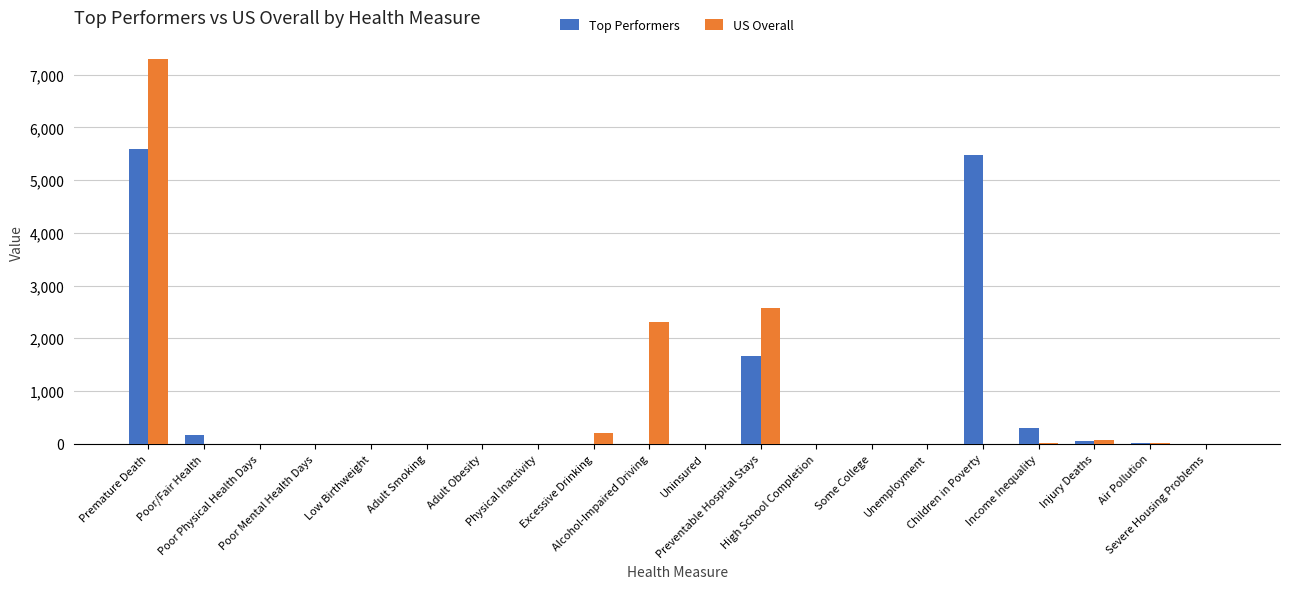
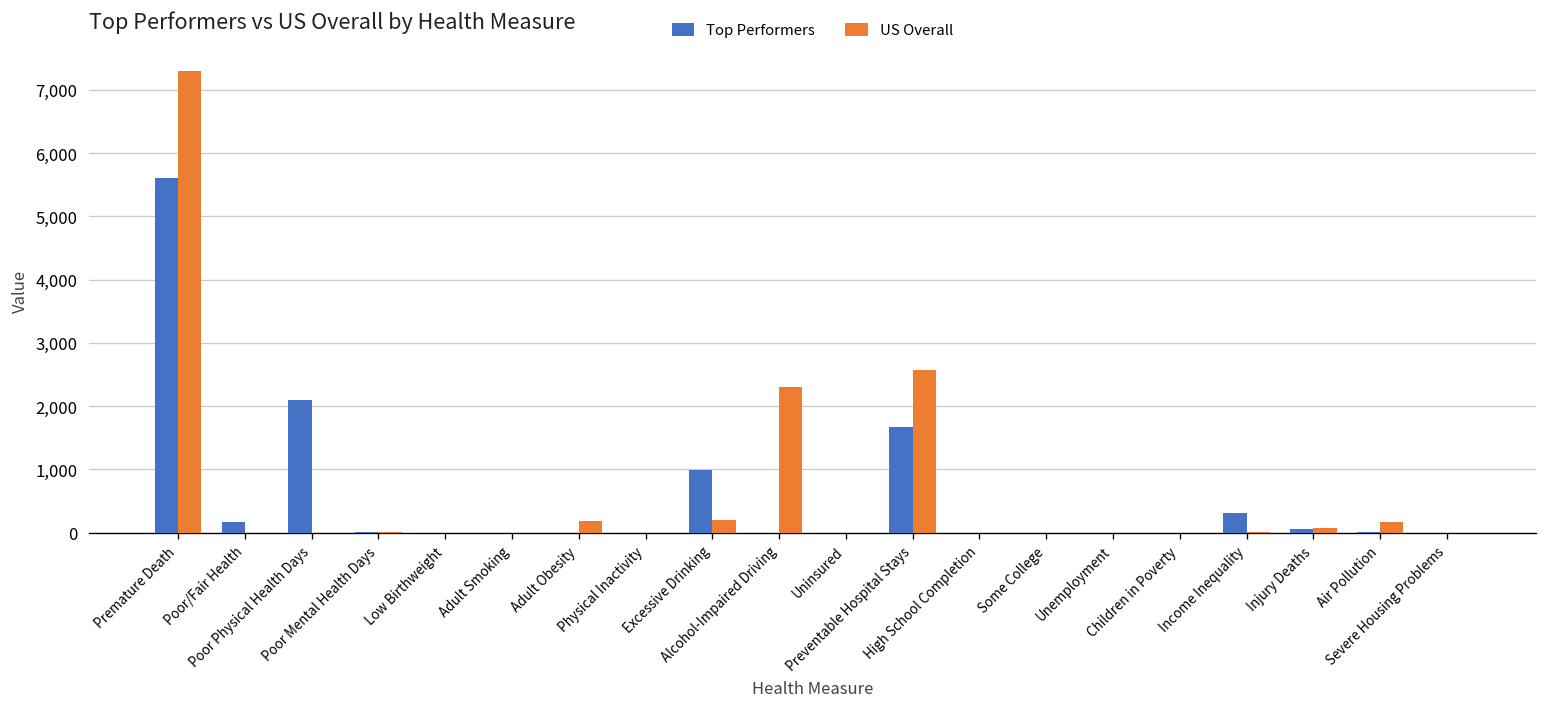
  {
    "Top Performers": {
      "Premature Death": "5,600",
      "Poor/Fair Health": "200",
-     "Poor Physical Health Days": "0",
-     "Excessive Drinking": "0",
+     "Poor Physical Health Days": "2,100",
+     "Excessive Drinking": "1,000",
      "Preventable Hospital Stays": "1,700",
-     "Children in Poverty": "5,500",
+     "Children in Poverty": "0",
      "Income Inequality": "300",
      "Injury Deaths": "100"
    },
    "US Overall": {
      "Premature Death": "7,300",
-     "Adult Obesity": "0",
+     "Adult Obesity": "200",
      "Excessive Drinking": "200",
      "Alcohol-Impaired Driving": "2,300",
      "Preventable Hospital Stays": "2,600",
      "Injury Deaths": "100",
-     "Air Pollution": "0"
+     "Air Pollution": "200"
    }
  }
